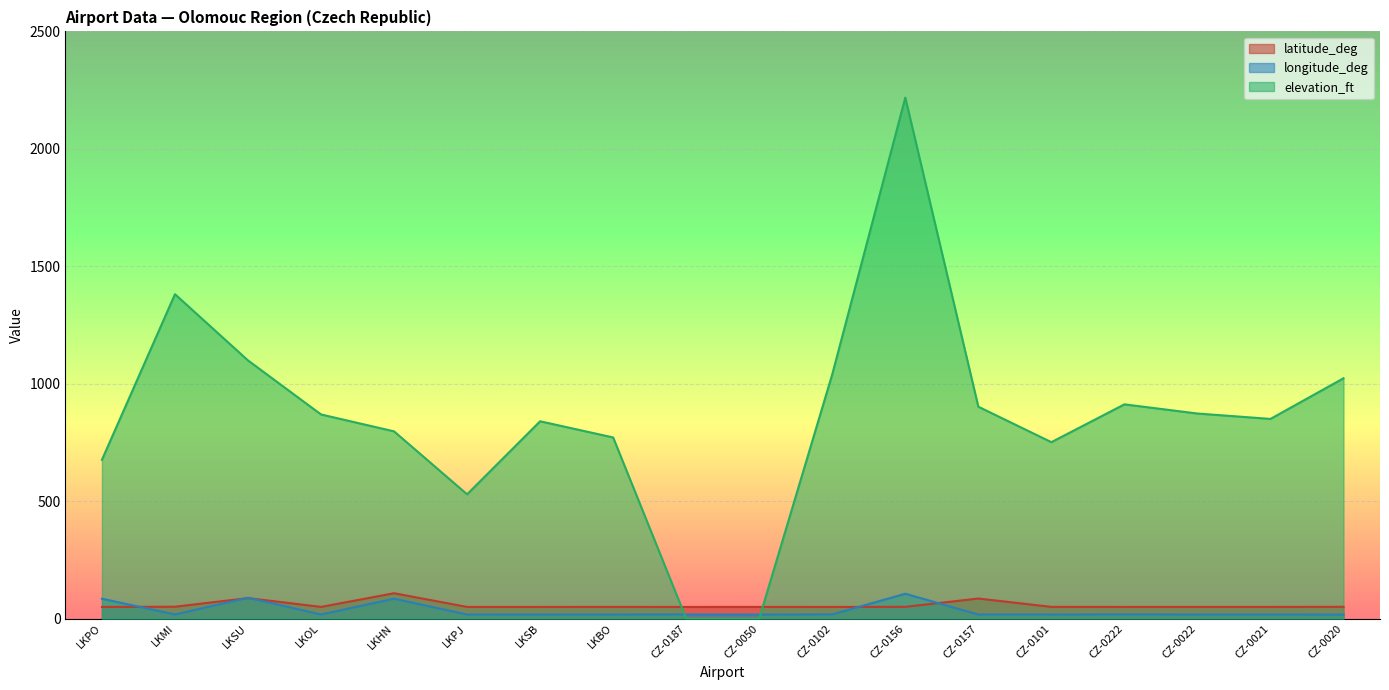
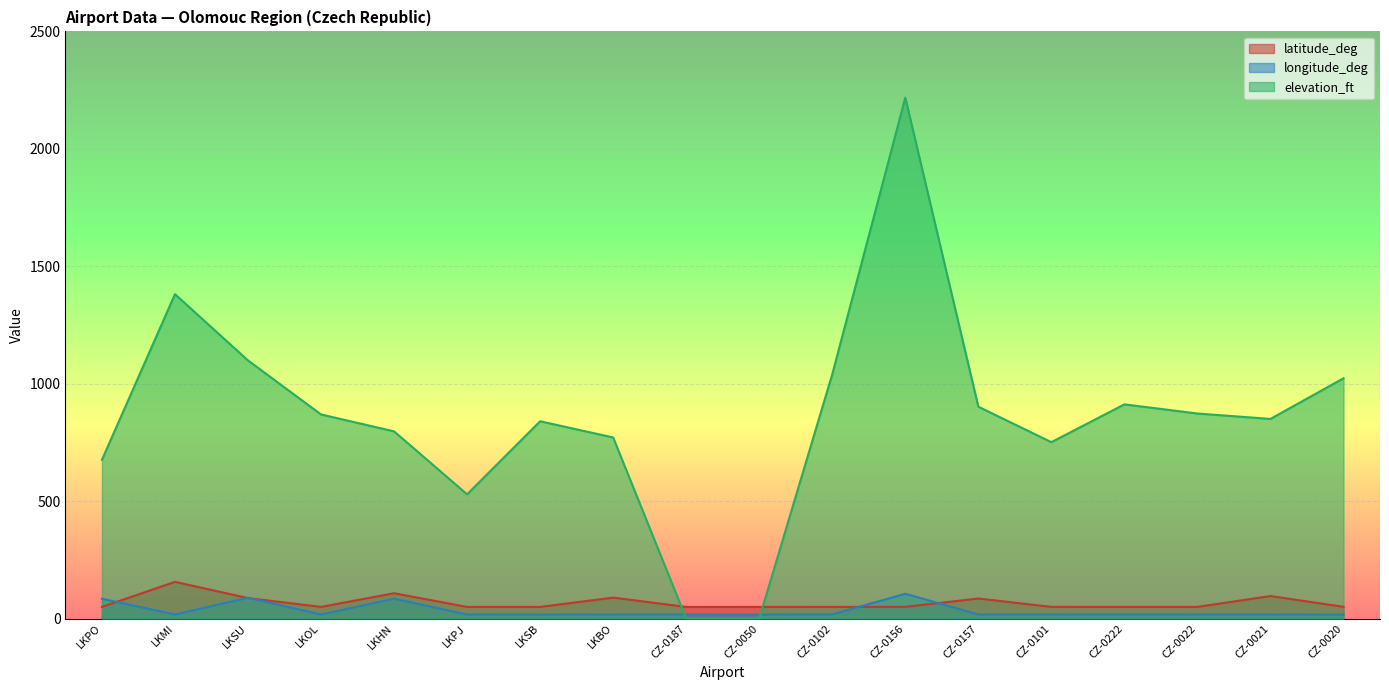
  {
    "latitude_deg": {
      "LKPO": 50,
-     "LKMI": 50,
+     "LKMI": 160,
      "LKOL": 50,
      "LKHN": 110,
      "LKPJ": 50,
      "LKSB": 50,
-     "LKBO": 50,
+     "LKBO": 90,
      "CZ-0187": 50,
      "CZ-0050": 50,
      "CZ-0102": 50,
      "CZ-0156": 50,
      "CZ-0157": 90,
      "CZ-0101": 50,
      "CZ-0222": 50,
      "CZ-0022": 50,
-     "CZ-0021": 50,
+     "CZ-0021": 100,
      "CZ-0020": 50
    },
    "longitude_deg": {
      "LKPO": 80,
      "LKMI": 20,
      "LKOL": 20,
      "LKHN": 80,
      "LKPJ": 20,
      "LKSB": 20,
      "LKBO": 20,
      "CZ-0187": 20,
      "CZ-0050": 20,
      "CZ-0102": 20,
      "CZ-0156": 110,
      "CZ-0157": 20,
      "CZ-0101": 20,
      "CZ-0222": 20,
      "CZ-0022": 20,
      "CZ-0021": 20,
      "CZ-0020": 20
    },
    "elevation_ft": {
      "LKPO": 680,
      "LKMI": 1380,
      "LKSU": 1100,
      "LKOL": 870,
      "LKHN": 800,
      "LKPJ": 530,
      "LKSB": 840,
      "LKBO": 770,
      "CZ-0187": 0,
      "CZ-0050": 0,
      "CZ-0102": 1040,
      "CZ-0156": 2220,
      "CZ-0157": 900,
      "CZ-0101": 750,
      "CZ-0222": 910,
      "CZ-0022": 870,
      "CZ-0021": 850,
      "CZ-0020": 1020
    }
  }
